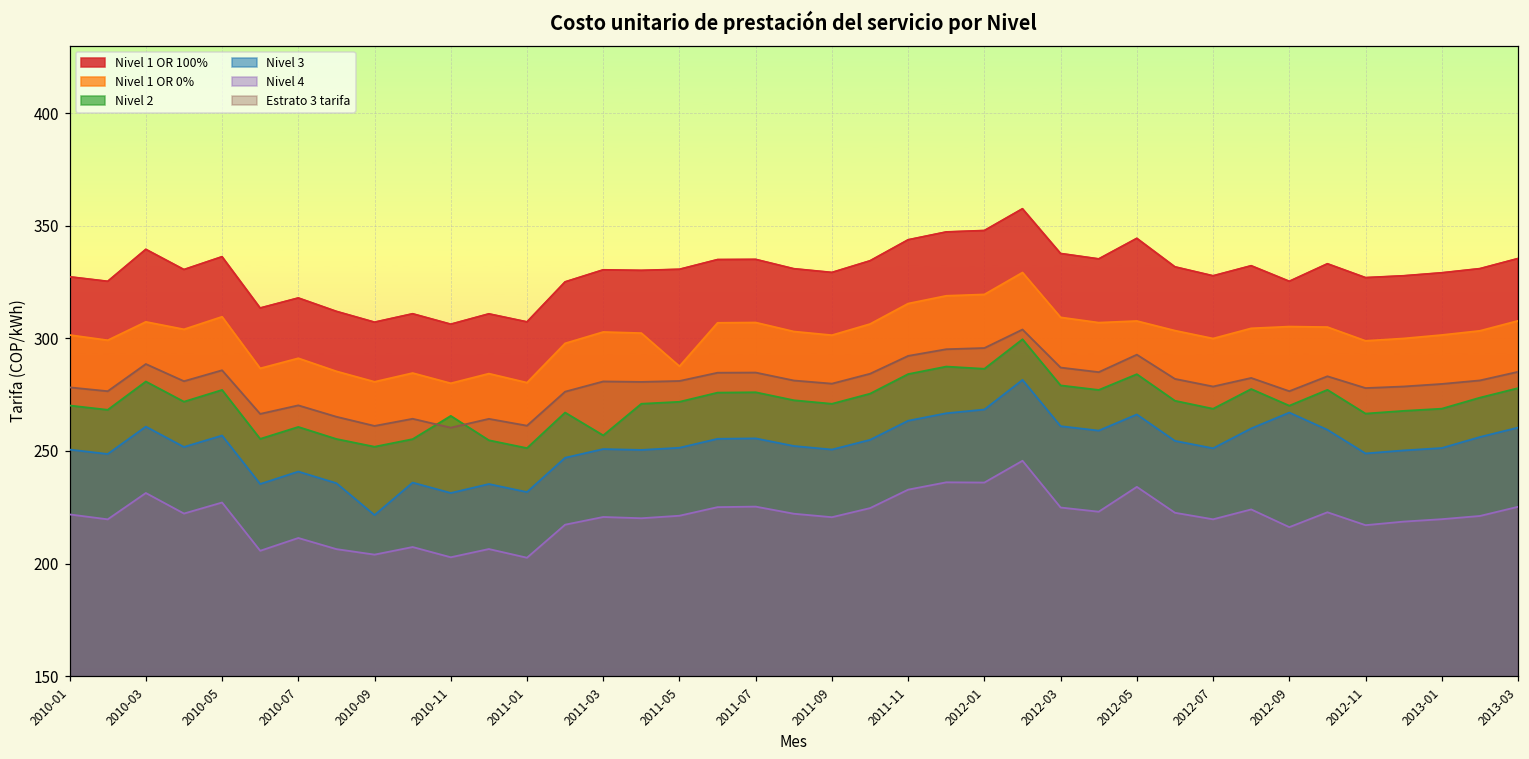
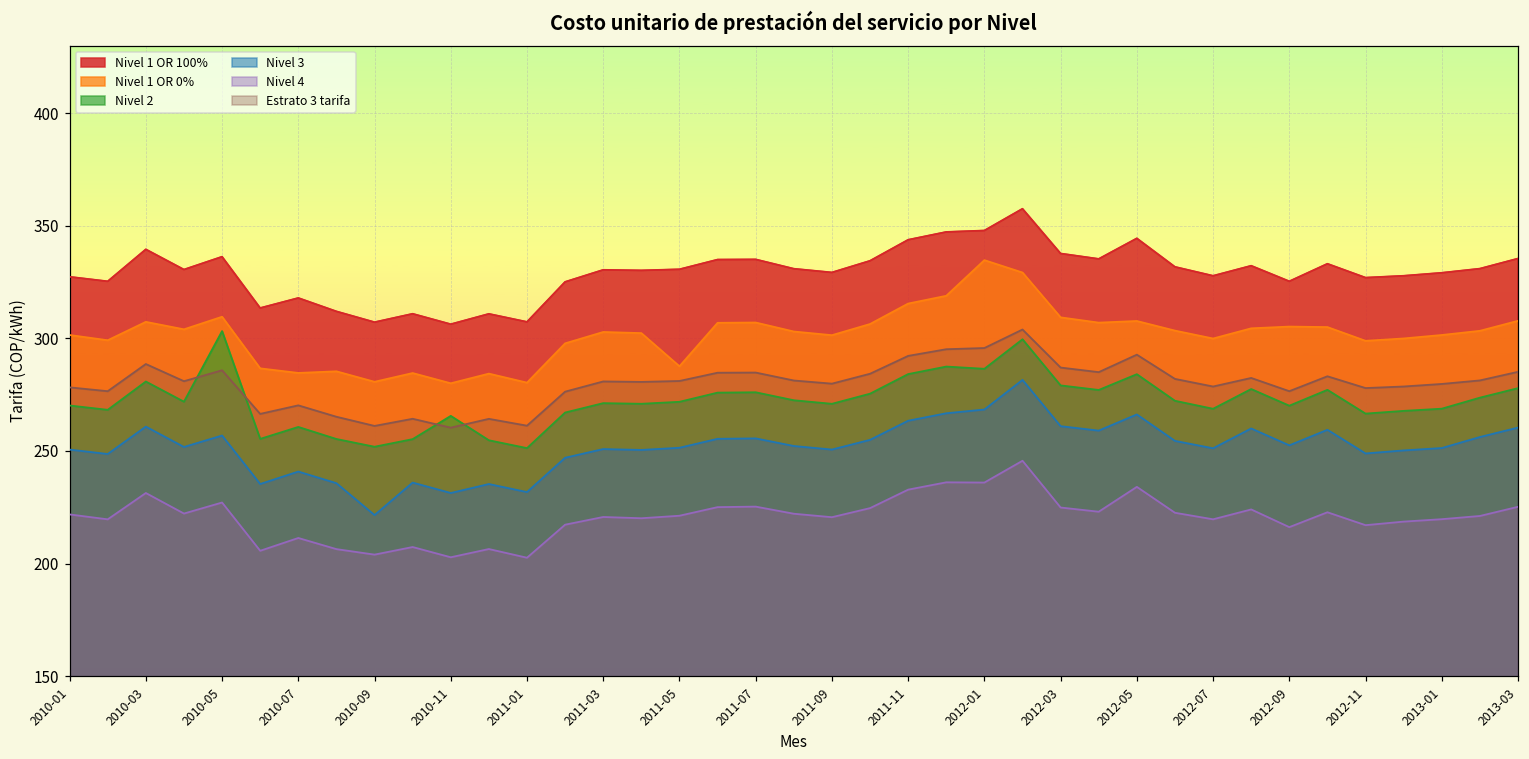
  {
    "Nivel 1 OR 100%": {
      "2010-01": 327,
      "2010-03": 340,
      "2010-05": 336,
      "2010-07": 318,
      "2010-09": 307,
      "2010-11": 306,
      "2011-01": 307,
      "2011-03": 330,
      "2011-05": 331,
      "2011-07": 335,
      "2011-09": 329,
      "2011-11": 344,
      "2012-01": 348,
      "2012-03": 338,
      "2012-05": 344,
      "2012-07": 328,
      "2012-09": 325,
      "2012-11": 327,
      "2013-01": 329,
      "2013-03": 335
    },
    "Nivel 1 OR 0%": {
      "2010-01": 302,
      "2010-03": 307,
      "2010-05": 310,
-     "2010-07": 291,
+     "2010-07": 285,
      "2010-09": 281,
      "2010-11": 280,
      "2011-01": 280,
      "2011-03": 303,
      "2011-05": 288,
      "2011-07": 307,
      "2011-09": 301,
      "2011-11": 315,
-     "2012-01": 320,
+     "2012-01": 335,
      "2012-03": 309,
      "2012-05": 308,
      "2012-07": 300,
      "2012-09": 305,
      "2012-11": 299,
      "2013-01": 302,
      "2013-03": 308
    },
    "Nivel 2": {
      "2010-01": 270,
      "2010-03": 281,
-     "2010-05": 277,
+     "2010-05": 303,
      "2010-07": 261,
      "2010-09": 252,
      "2010-11": 266,
      "2011-01": 251,
-     "2011-03": 257,
+     "2011-03": 271,
      "2011-05": 272,
      "2011-07": 276,
      "2011-09": 271,
      "2011-11": 284,
      "2012-01": 287,
      "2012-03": 279,
      "2012-05": 284,
      "2012-07": 269,
      "2012-09": 270,
      "2012-11": 267,
      "2013-01": 269,
      "2013-03": 278
    },
    "Nivel 3": {
      "2010-01": 251,
      "2010-03": 261,
      "2010-05": 257,
      "2010-07": 241,
      "2010-09": 222,
      "2010-11": 231,
      "2011-01": 232,
      "2011-03": 251,
      "2011-05": 251,
      "2011-07": 256,
      "2011-09": 251,
      "2011-11": 263,
      "2012-01": 268,
      "2012-03": 261,
      "2012-05": 266,
      "2012-07": 251,
-     "2012-09": 267,
+     "2012-09": 253,
      "2012-11": 249,
      "2013-01": 251,
      "2013-03": 260
    }
  }
